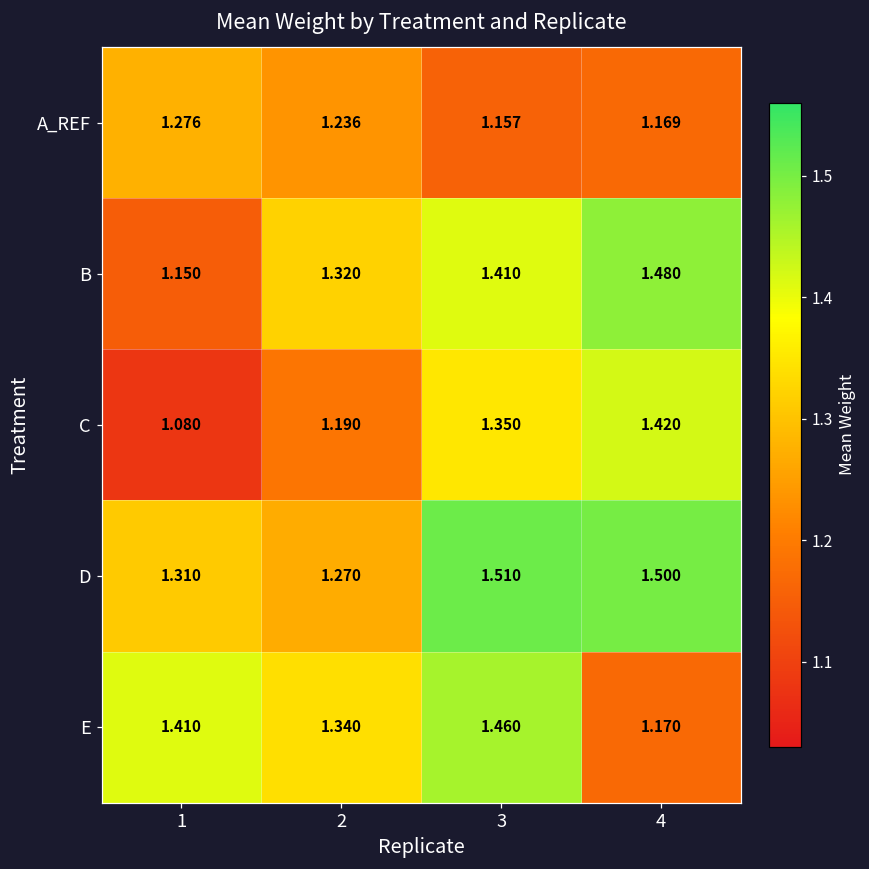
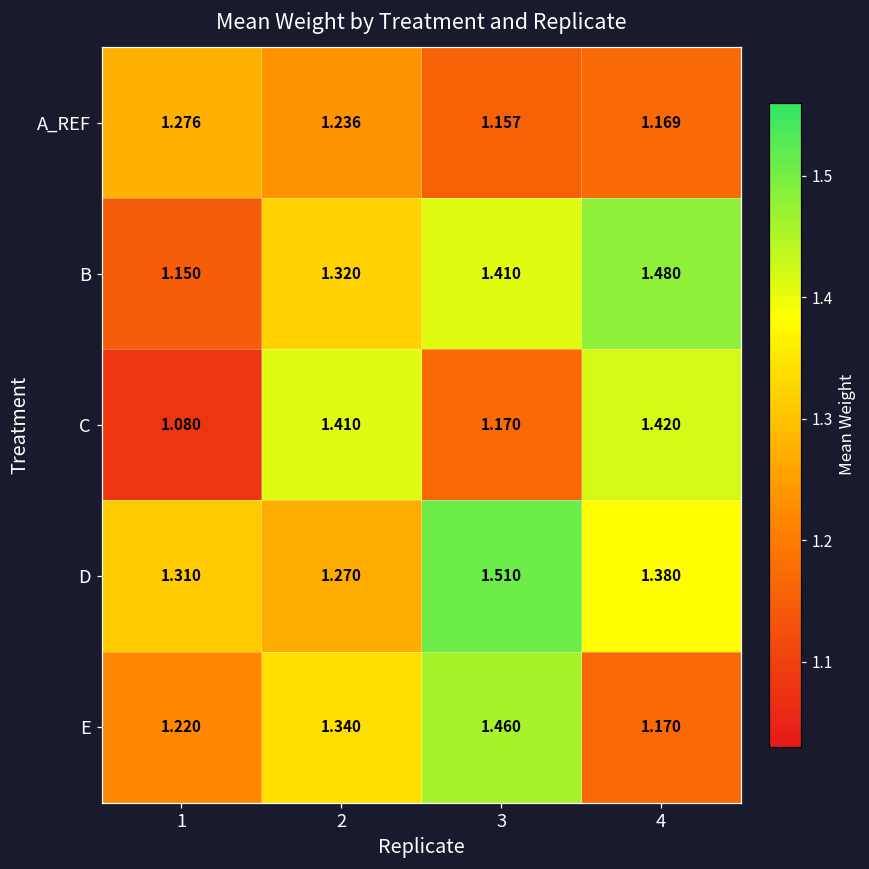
  {
    "A_REF": {
      "1": 1.276,
      "2": 1.236,
      "3": 1.157,
      "4": 1.169
    },
    "B": {
      "1": 1.150,
      "2": 1.320,
      "3": 1.410,
      "4": 1.480
    },
    "C": {
      "1": 1.080,
-     "2": 1.190,
-     "3": 1.350,
+     "2": 1.410,
+     "3": 1.170,
      "4": 1.420
    },
    "D": {
      "1": 1.310,
      "2": 1.270,
      "3": 1.510,
-     "4": 1.500
+     "4": 1.380
    },
    "E": {
-     "1": 1.410,
+     "1": 1.220,
      "2": 1.340,
      "3": 1.460,
      "4": 1.170
    }
  }
